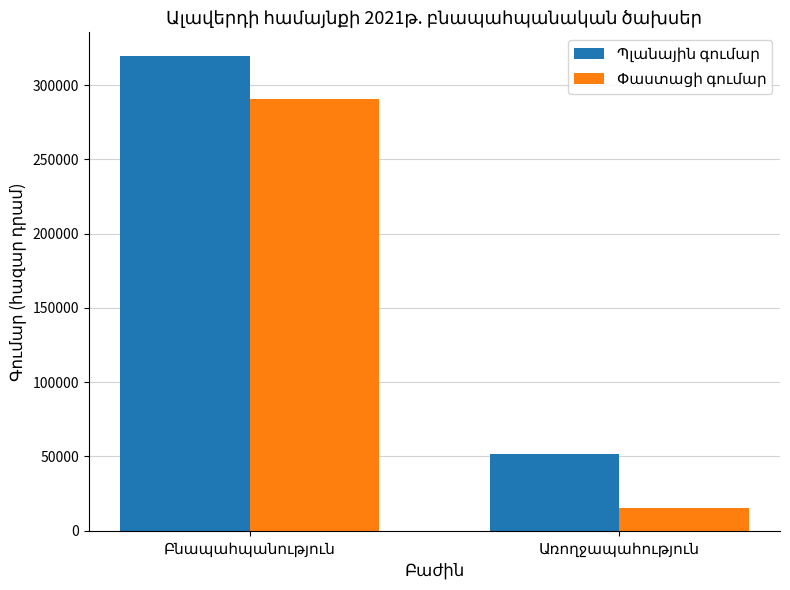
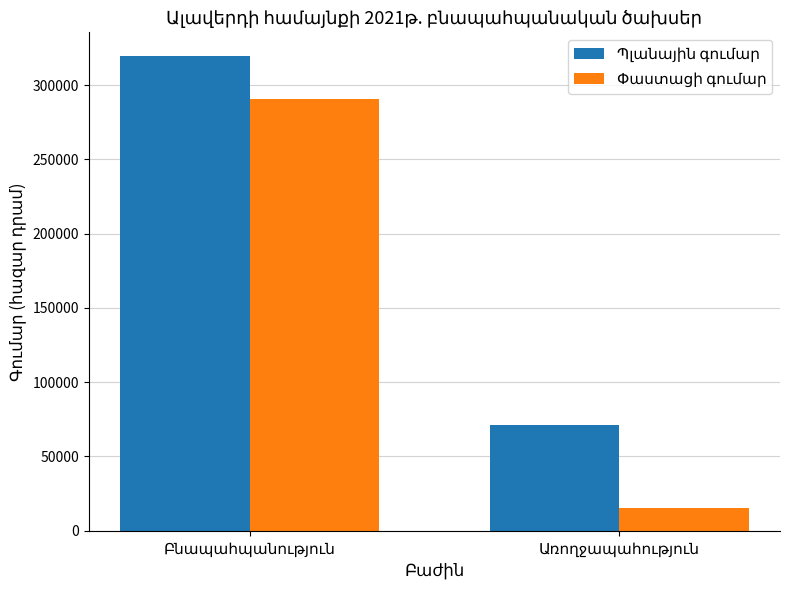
  {
    "Պլանային գումար": {
      "Բնապահպանություն": 319000,
-     "Առողջապահություն": 52000
+     "Առողջապահություն": 71000
    },
    "Փաստացի գումար": {
      "Բնապահպանություն": 290000,
      "Առողջապահություն": 15000
    }
  }
